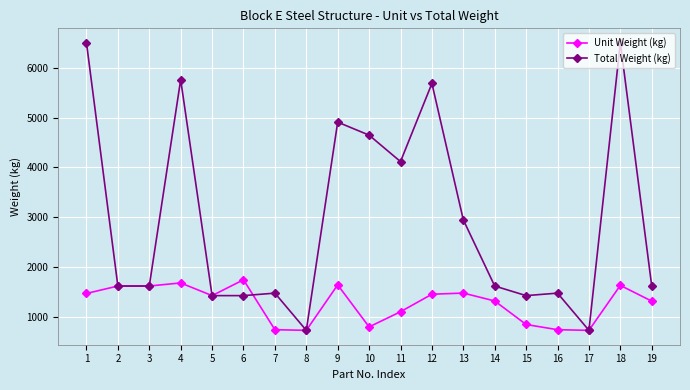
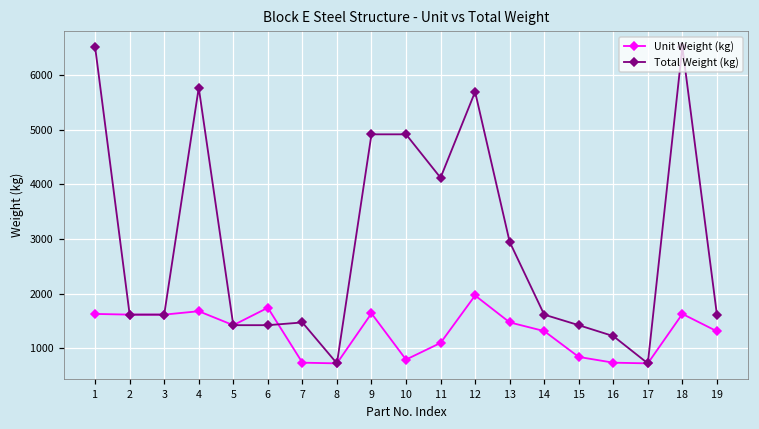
  {
    "Unit Weight (kg)": {
-     "1": 1500,
+     "1": 1600,
      "4": 1700,
      "6": 1700,
      "7": 700,
      "9": 1600,
      "10": 800,
      "11": 1100,
-     "12": 1400,
+     "12": 2000,
      "13": 1500,
      "14": 1300,
      "15": 800,
      "16": 700,
      "18": 1600,
      "19": 1300
    },
    "Total Weight (kg)": {
      "1": 6500,
      "4": 5800,
      "6": 1400,
      "7": 1500,
      "9": 4900,
-     "10": 4700,
+     "10": 4900,
      "11": 4100,
      "12": 5700,
      "13": 2900,
      "14": 1600,
      "15": 1400,
-     "16": 1500,
+     "16": 1200,
      "19": 1600
    }
  }
